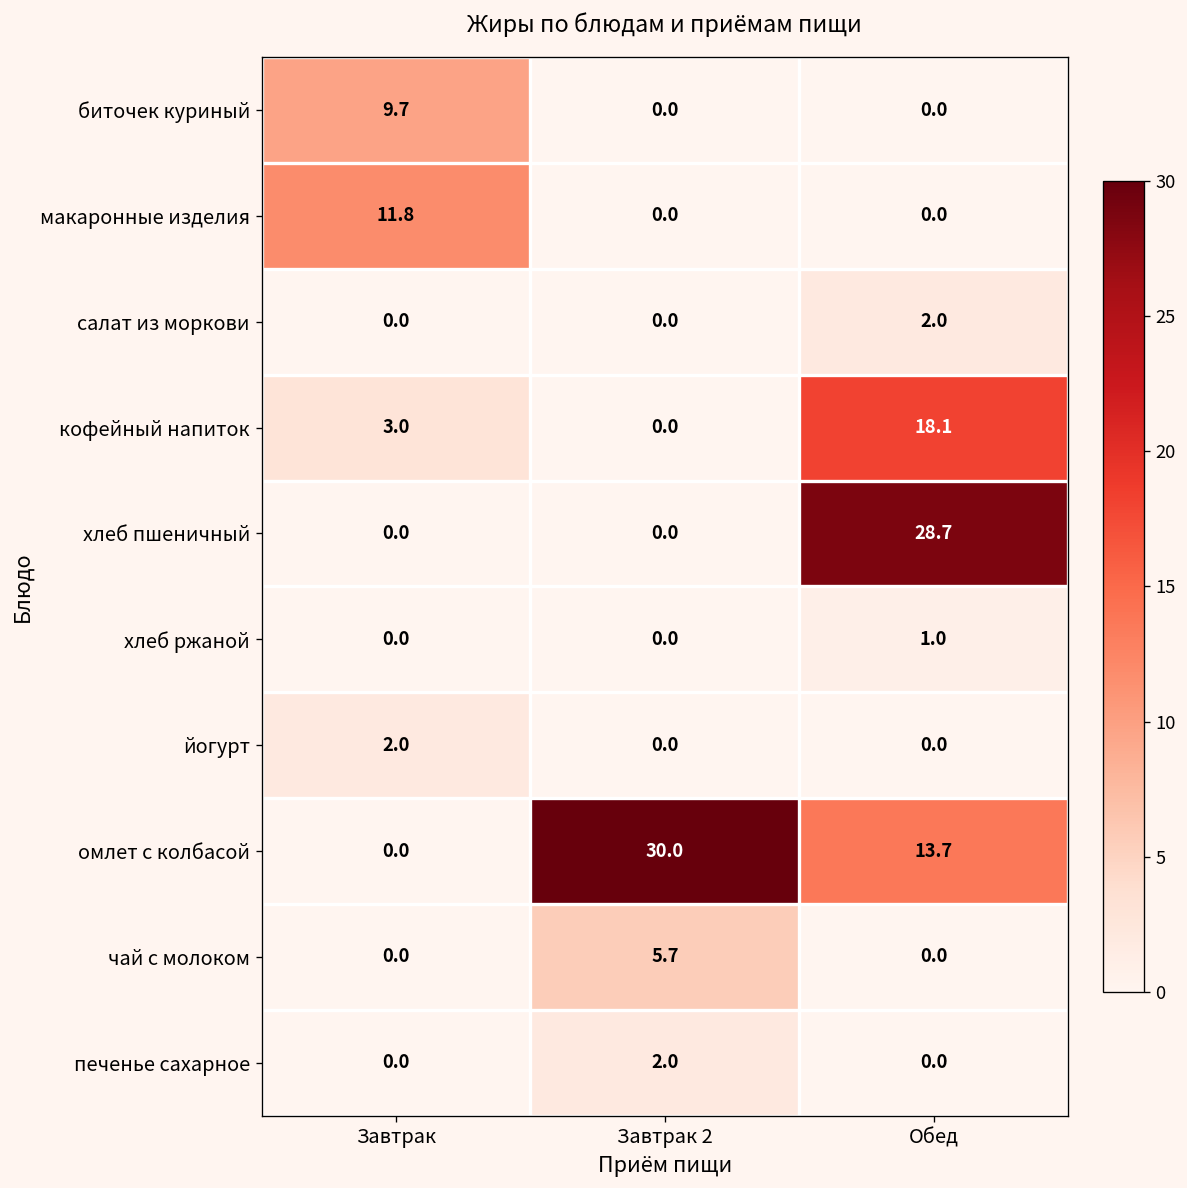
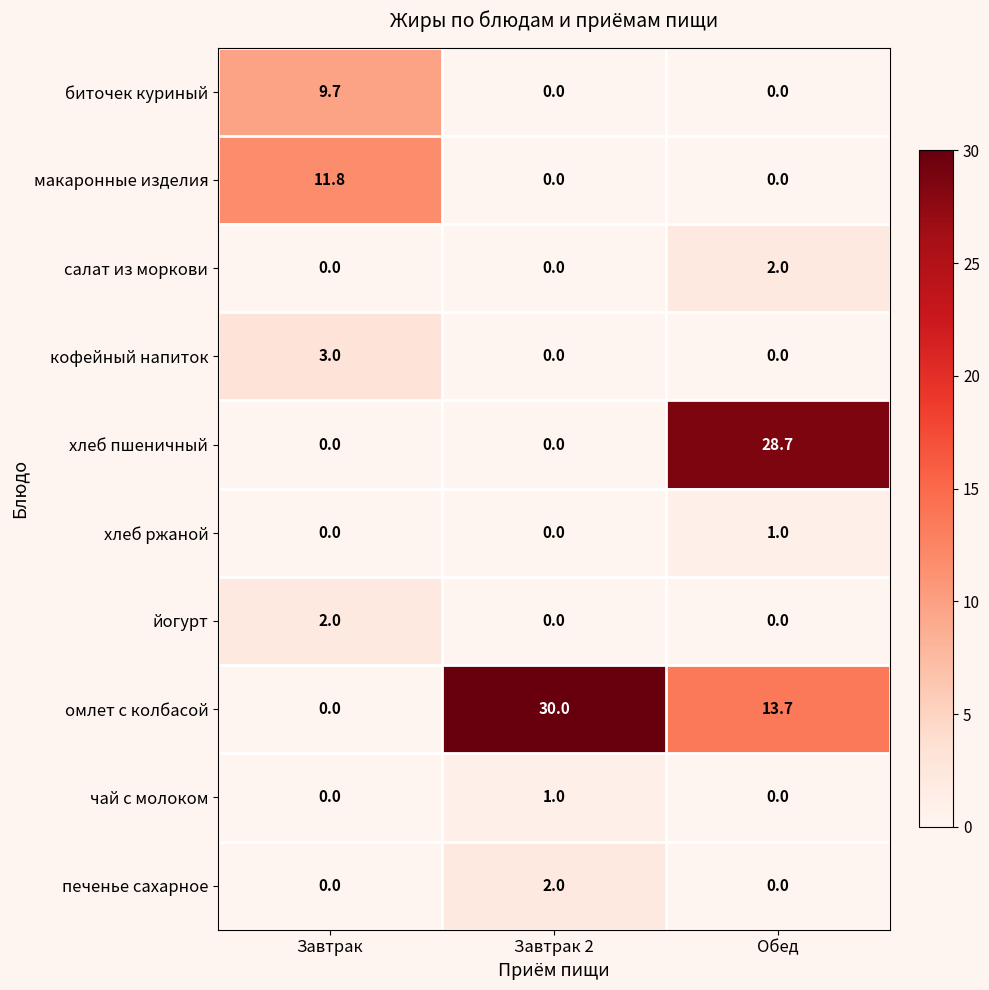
  {
    "биточек куриный": {
      "Завтрак": 9.7,
      "Завтрак 2": 0.0,
      "Обед": 0.0
    },
    "макаронные изделия": {
      "Завтрак": 11.8,
      "Завтрак 2": 0.0,
      "Обед": 0.0
    },
    "салат из моркови": {
      "Завтрак": 0.0,
      "Завтрак 2": 0.0,
      "Обед": 2.0
    },
    "кофейный напиток": {
      "Завтрак": 3.0,
      "Завтрак 2": 0.0,
-     "Обед": 18.1
+     "Обед": 0.0
    },
    "хлеб пшеничный": {
      "Завтрак": 0.0,
      "Завтрак 2": 0.0,
      "Обед": 28.7
    },
    "хлеб ржаной": {
      "Завтрак": 0.0,
      "Завтрак 2": 0.0,
      "Обед": 1.0
    },
    "йогурт": {
      "Завтрак": 2.0,
      "Завтрак 2": 0.0,
      "Обед": 0.0
    },
    "омлет с колбасой": {
      "Завтрак": 0.0,
      "Завтрак 2": 30.0,
      "Обед": 13.7
    },
    "чай с молоком": {
      "Завтрак": 0.0,
-     "Завтрак 2": 5.7,
+     "Завтрак 2": 1.0,
      "Обед": 0.0
    },
    "печенье сахарное": {
      "Завтрак": 0.0,
      "Завтрак 2": 2.0,
      "Обед": 0.0
    }
  }
